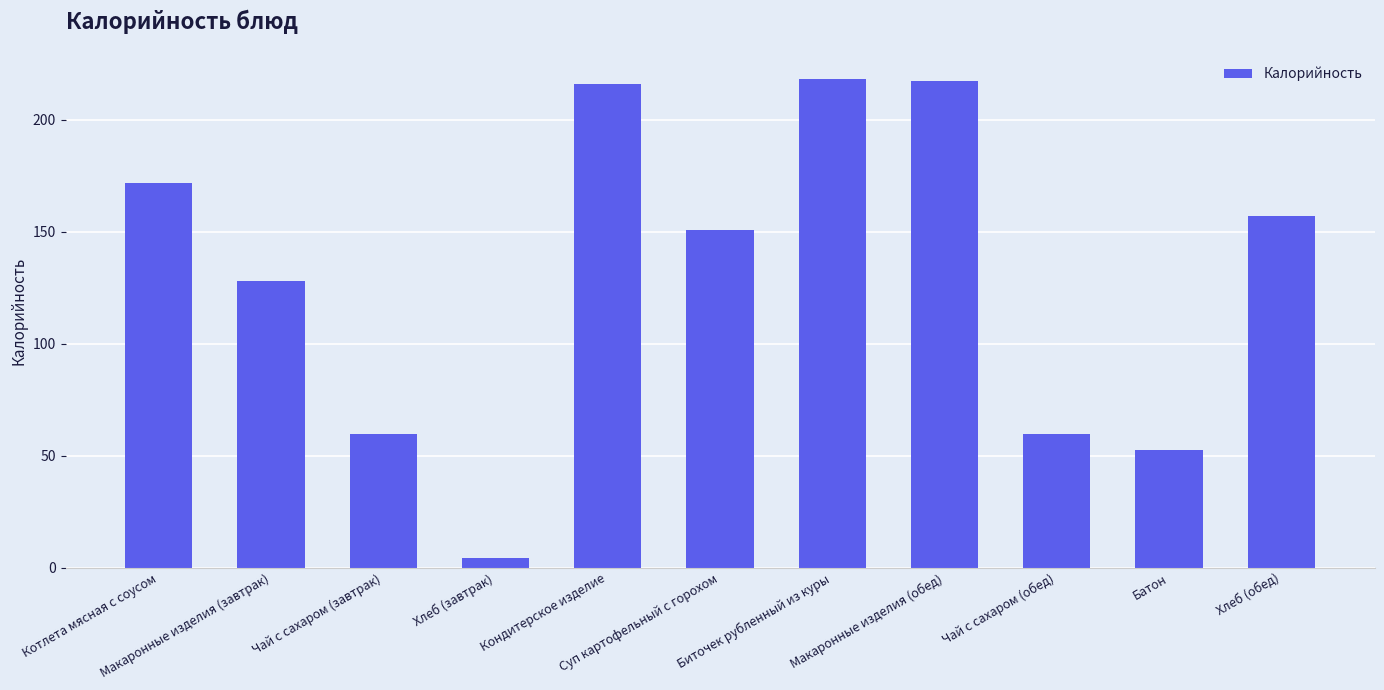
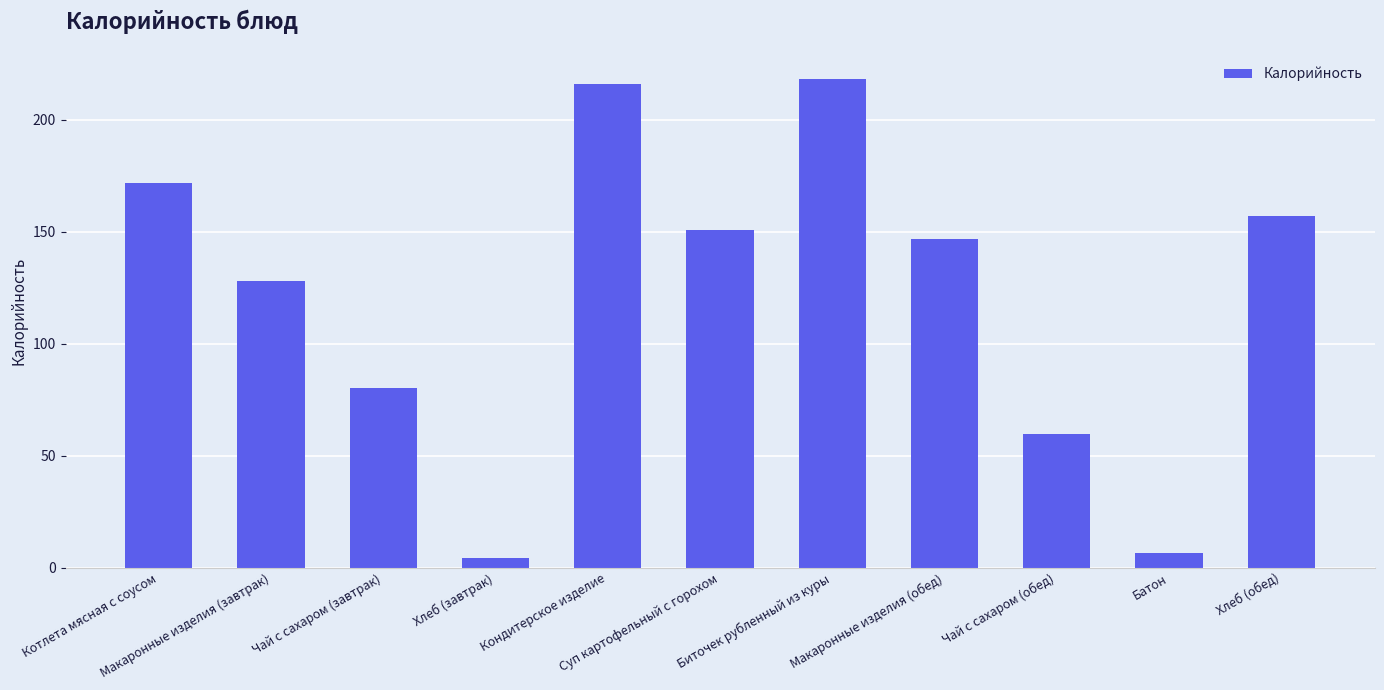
  {
    "Котлета мясная с соусом": 172,
    "Макаронные изделия (завтрак)": 128,
-   "Чай с сахаром (завтрак)": 60,
+   "Чай с сахаром (завтрак)": 80,
    "Хлеб (завтрак)": 4,
    "Кондитерское изделие": 216,
    "Суп картофельный с горохом": 151,
    "Биточек рубленный из куры": 218,
-   "Макаронные изделия (обед)": 217,
+   "Макаронные изделия (обед)": 147,
    "Чай с сахаром (обед)": 60,
-   "Батон": 52,
+   "Батон": 7,
    "Хлеб (обед)": 157
  }
